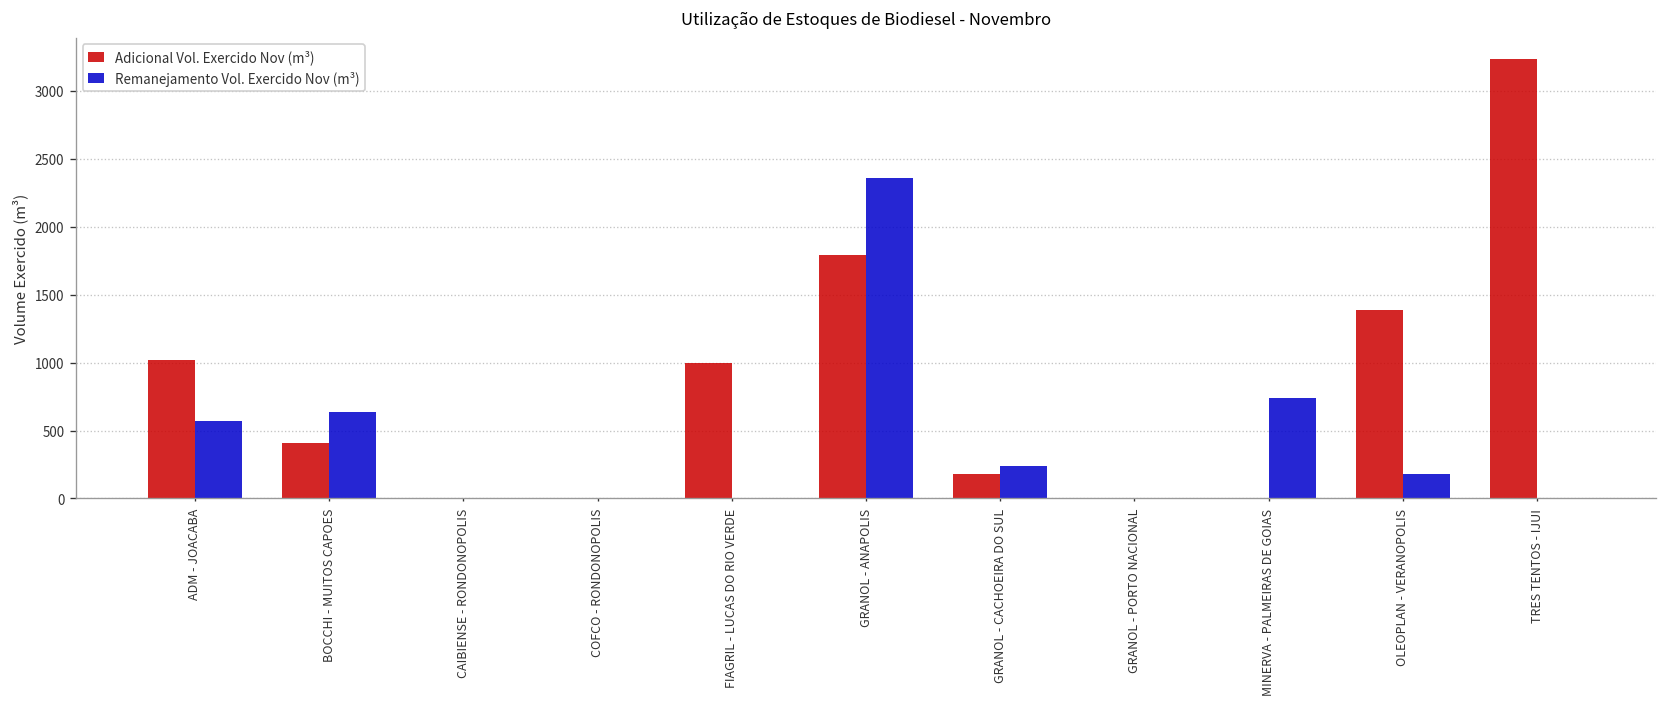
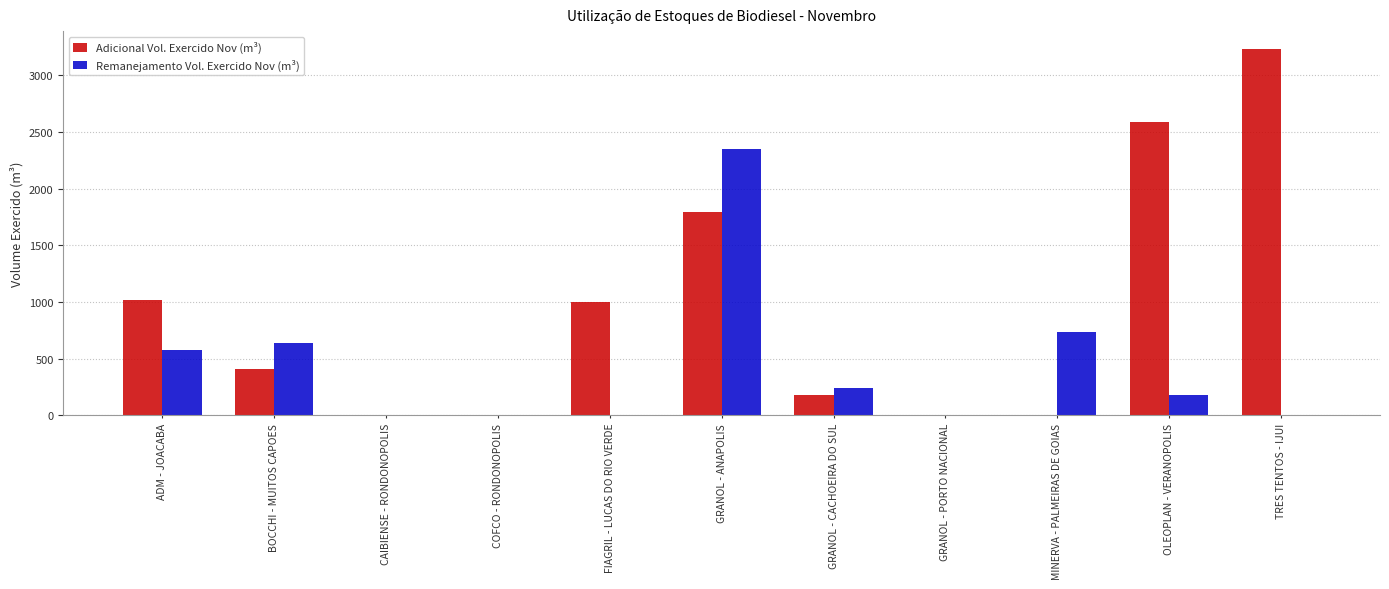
  {
    "Adicional Vol. Exercido Nov (m³)": {
      "ADM - JOACABA": 1020,
      "BOCCHI - MUITOS CAPOES": 410,
      "CAIBIENSE - RONDONOPOLIS": 0,
      "COFCO - RONDONOPOLIS": 0,
      "FIAGRIL - LUCAS DO RIO VERDE": 1000,
      "GRANOL - ANAPOLIS": 1790,
      "GRANOL - CACHOEIRA DO SUL": 180,
      "GRANOL - PORTO NACIONAL": 0,
      "MINERVA - PALMEIRAS DE GOIAS": 0,
-     "OLEOPLAN - VERANOPOLIS": 1390,
+     "OLEOPLAN - VERANOPOLIS": 2590,
      "TRES TENTOS - IJUI": 3230
    },
    "Remanejamento Vol. Exercido Nov (m³)": {
      "ADM - JOACABA": 570,
      "BOCCHI - MUITOS CAPOES": 640,
      "CAIBIENSE - RONDONOPOLIS": 0,
      "COFCO - RONDONOPOLIS": 0,
      "FIAGRIL - LUCAS DO RIO VERDE": 0,
      "GRANOL - ANAPOLIS": 2360,
      "GRANOL - CACHOEIRA DO SUL": 240,
      "GRANOL - PORTO NACIONAL": 0,
      "MINERVA - PALMEIRAS DE GOIAS": 740,
      "OLEOPLAN - VERANOPOLIS": 180,
      "TRES TENTOS - IJUI": 0
    }
  }
